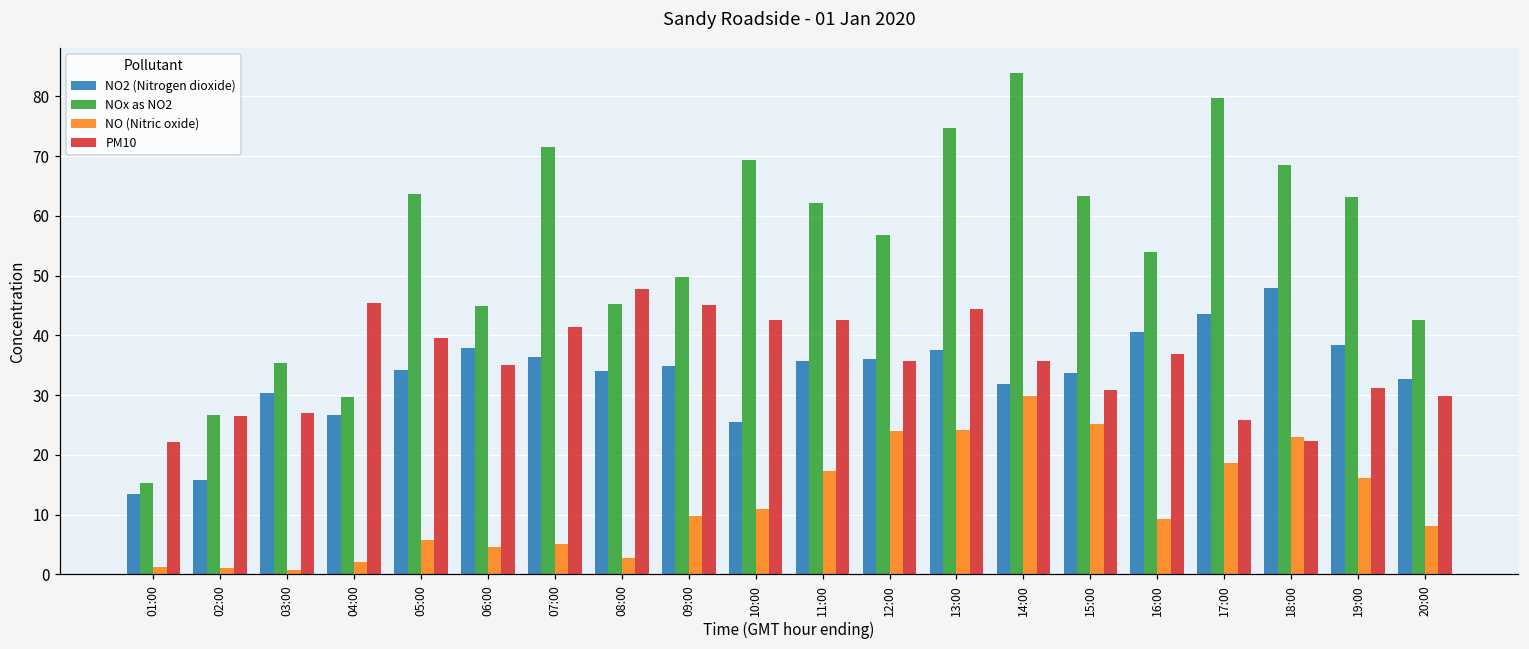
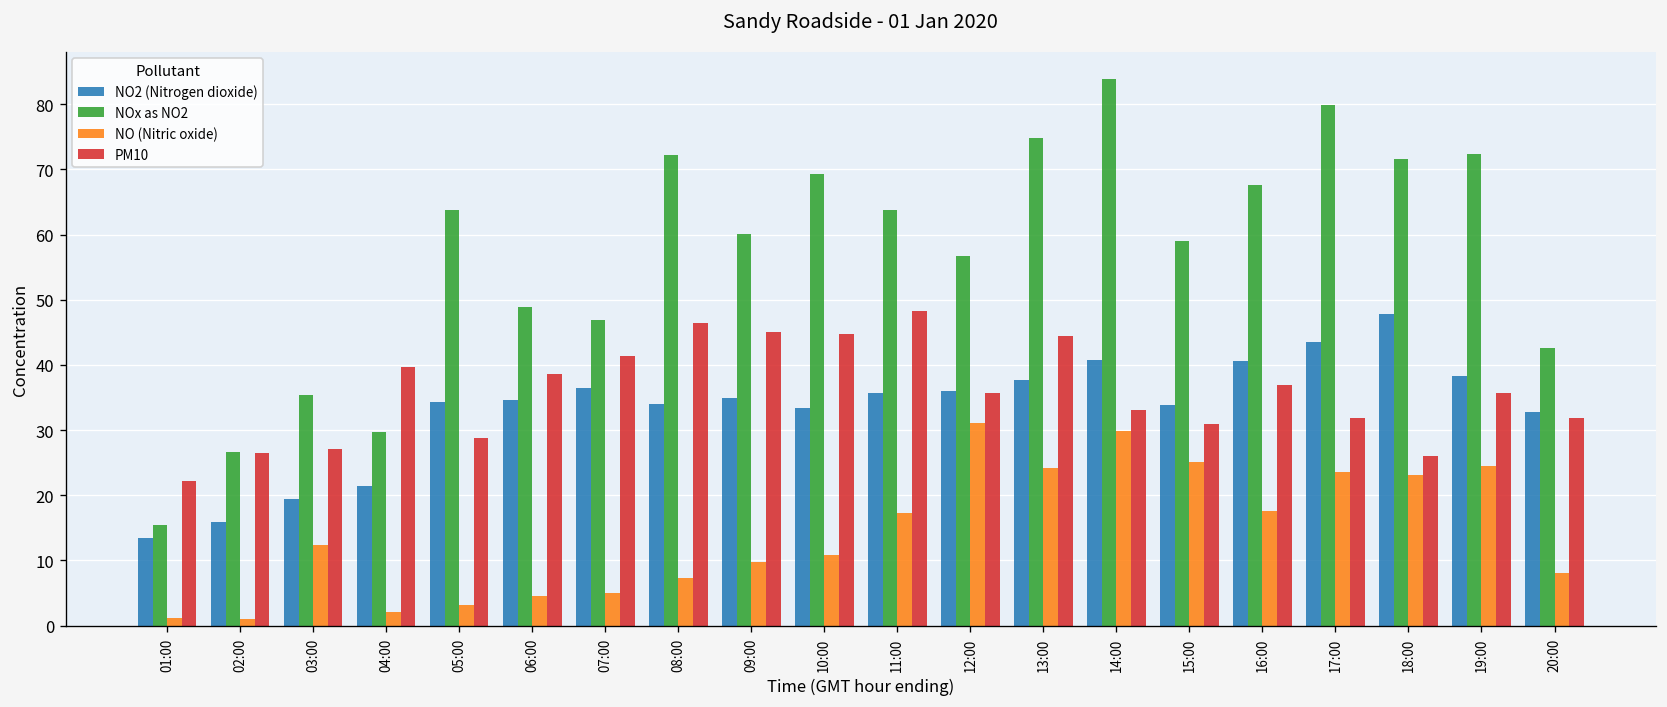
  {
    "NO2 (Nitrogen dioxide)": {
      "01:00": 14,
      "02:00": 16,
-     "03:00": 30,
-     "04:00": 27,
+     "03:00": 19,
+     "04:00": 21,
      "05:00": 34,
-     "06:00": 38,
+     "06:00": 35,
      "07:00": 36,
      "08:00": 34,
      "09:00": 35,
-     "10:00": 26,
+     "10:00": 33,
      "11:00": 36,
      "12:00": 36,
      "13:00": 38,
-     "14:00": 32,
+     "14:00": 41,
      "15:00": 34,
      "16:00": 41,
      "17:00": 44,
      "18:00": 48,
      "19:00": 38,
      "20:00": 33
    },
    "NOx as NO2": {
      "01:00": 15,
      "02:00": 27,
      "03:00": 35,
      "04:00": 30,
      "05:00": 64,
-     "06:00": 45,
-     "07:00": 71,
-     "08:00": 45,
-     "09:00": 50,
+     "06:00": 49,
+     "07:00": 47,
+     "08:00": 72,
+     "09:00": 60,
      "10:00": 69,
-     "11:00": 62,
+     "11:00": 64,
      "12:00": 57,
      "13:00": 75,
      "14:00": 84,
-     "15:00": 63,
-     "16:00": 54,
+     "15:00": 59,
+     "16:00": 68,
      "17:00": 80,
-     "18:00": 69,
-     "19:00": 63,
+     "18:00": 72,
+     "19:00": 72,
      "20:00": 43
    },
    "NO (Nitric oxide)": {
      "01:00": 1,
      "02:00": 1,
-     "03:00": 1,
+     "03:00": 12,
      "04:00": 2,
-     "05:00": 6,
+     "05:00": 3,
      "06:00": 5,
      "07:00": 5,
-     "08:00": 3,
+     "08:00": 7,
      "09:00": 10,
      "10:00": 11,
      "11:00": 17,
-     "12:00": 24,
+     "12:00": 31,
      "13:00": 24,
      "14:00": 30,
      "15:00": 25,
-     "16:00": 9,
-     "17:00": 19,
+     "16:00": 18,
+     "17:00": 24,
      "18:00": 23,
-     "19:00": 16,
+     "19:00": 25,
      "20:00": 8
    },
    "PM10": {
      "01:00": 22,
      "02:00": 26,
      "03:00": 27,
-     "04:00": 45,
-     "05:00": 40,
-     "06:00": 35,
+     "04:00": 40,
+     "05:00": 29,
+     "06:00": 39,
      "07:00": 41,
-     "08:00": 48,
+     "08:00": 46,
      "09:00": 45,
-     "10:00": 43,
-     "11:00": 43,
+     "10:00": 45,
+     "11:00": 48,
      "12:00": 36,
      "13:00": 44,
-     "14:00": 36,
+     "14:00": 33,
      "15:00": 31,
      "16:00": 37,
-     "17:00": 26,
-     "18:00": 22,
-     "19:00": 31,
-     "20:00": 30
+     "17:00": 32,
+     "18:00": 26,
+     "19:00": 36,
+     "20:00": 32
    }
  }
